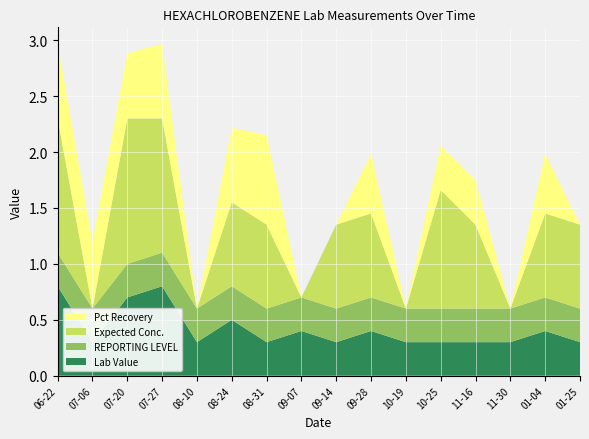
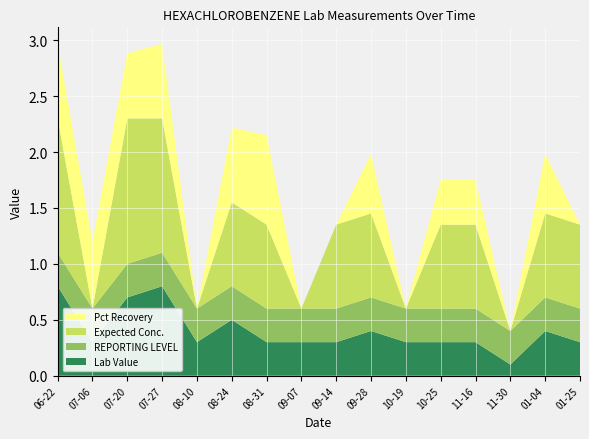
  {
    "Lab Value": {
-     "09-07": 0.4,
-     "11-30": 0.3
+     "09-07": 0.3,
+     "11-30": 0.1
    },
    "Expected Conc.": {
-     "10-25": 1.06
+     "10-25": 0.75
    },
    "Pct Recovery": {
      "06-22": 0.67,
      "07-06": 0.60,
      "07-20": 0.58,
      "07-27": 0.67,
      "08-24": 0.67,
      "08-31": 0.80,
      "09-28": 0.53,
      "10-25": 0.40,
      "11-16": 0.40,
      "01-04": 0.53
    }
  }
